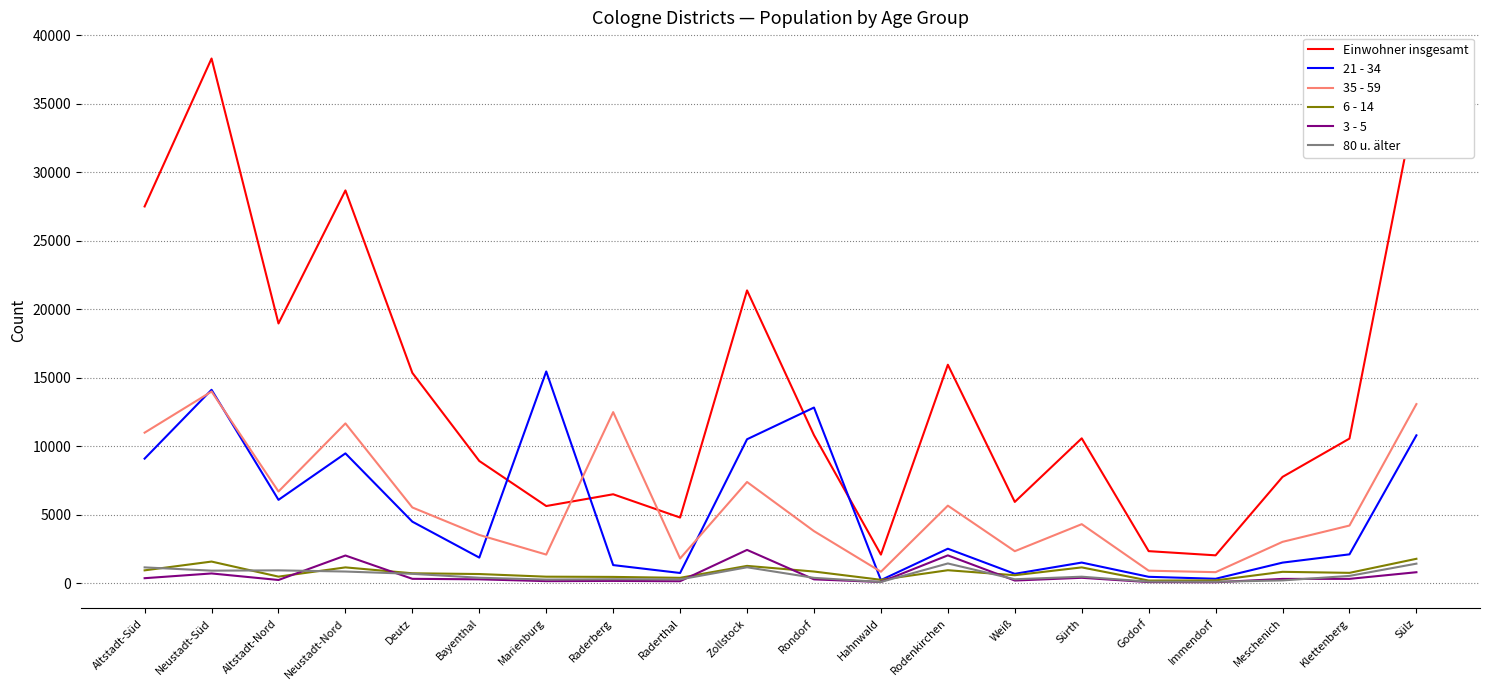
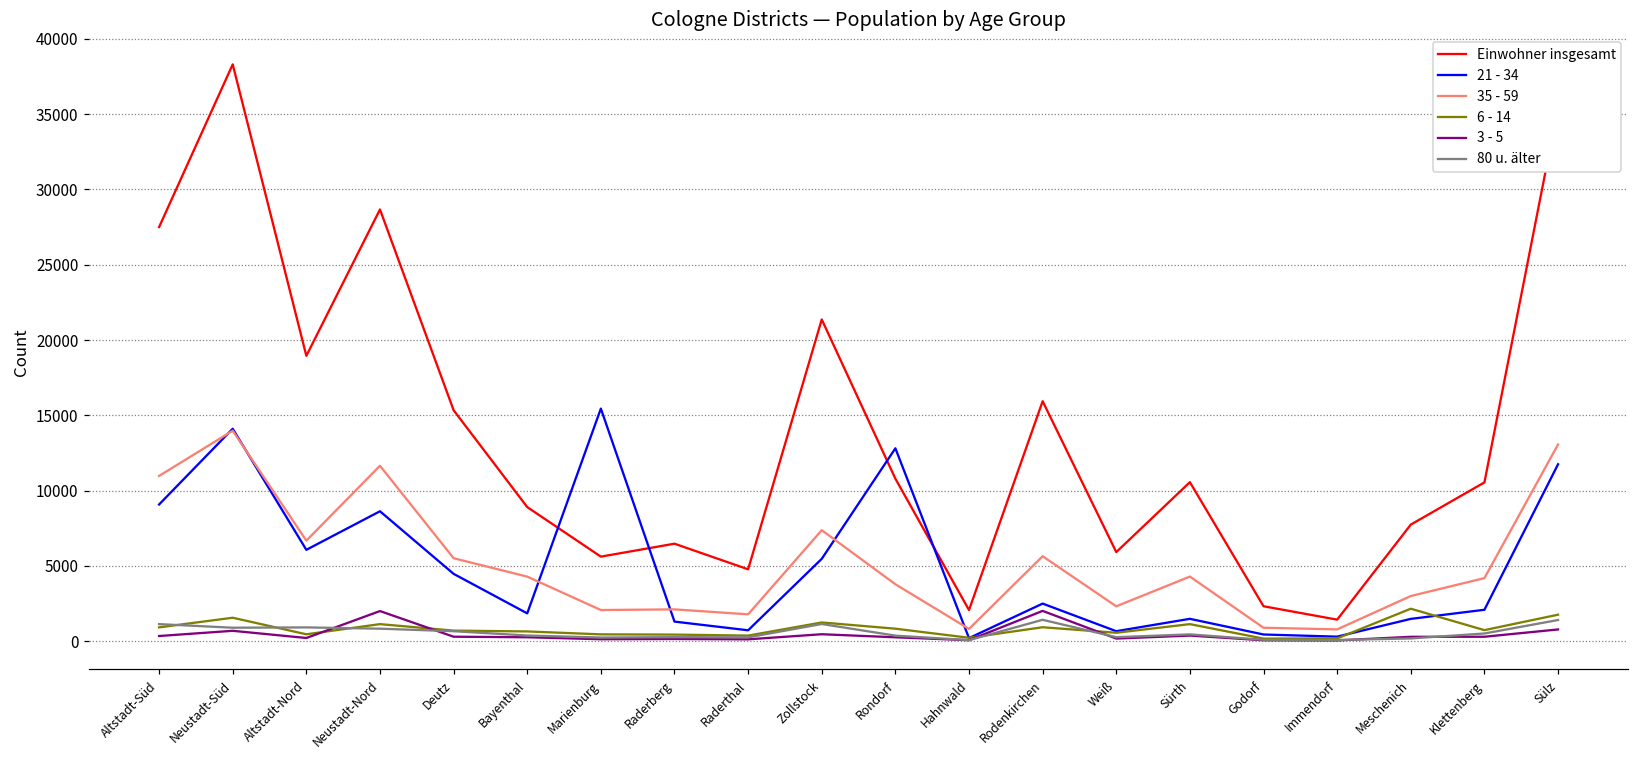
  {
    "Einwohner insgesamt": {
      "Altstadt-Süd": 27500,
      "Neustadt-Süd": 38300,
      "Altstadt-Nord": 19000,
      "Neustadt-Nord": 28700,
      "Deutz": 15300,
      "Bayenthal": 8900,
      "Marienburg": 5600,
      "Raderberg": 6500,
      "Raderthal": 4800,
      "Zollstock": 21400,
      "Rondorf": 10800,
      "Hahnwald": 2100,
      "Rodenkirchen": 15900,
      "Weiß": 5900,
      "Sürth": 10600,
      "Godorf": 2300,
-     "Immendorf": 2000,
+     "Immendorf": 1400,
      "Meschenich": 7700,
      "Klettenberg": 10500
    },
    "21 - 34": {
      "Altstadt-Süd": 9100,
      "Altstadt-Nord": 6100,
-     "Neustadt-Nord": 9500,
+     "Neustadt-Nord": 8600,
      "Deutz": 4500,
      "Bayenthal": 1900,
      "Marienburg": 15400,
      "Raderberg": 1300,
      "Raderthal": 700,
-     "Zollstock": 10500,
+     "Zollstock": 5500,
      "Rondorf": 12800,
      "Rodenkirchen": 2500,
      "Sürth": 1500,
      "Godorf": 500,
      "Meschenich": 1500,
      "Klettenberg": 2100,
-     "Sülz": 10800
+     "Sülz": 11800
    },
    "35 - 59": {
      "Altstadt-Süd": 11000,
      "Altstadt-Nord": 6700,
      "Neustadt-Nord": 11700,
      "Deutz": 5500,
-     "Bayenthal": 3500,
+     "Bayenthal": 4300,
      "Marienburg": 2100,
-     "Raderberg": 12500,
+     "Raderberg": 2100,
      "Raderthal": 1800,
      "Zollstock": 7400,
      "Rondorf": 3800,
      "Hahnwald": 800,
      "Rodenkirchen": 5600,
      "Weiß": 2300,
      "Sürth": 4300,
      "Godorf": 900,
      "Immendorf": 800,
      "Meschenich": 3000,
      "Klettenberg": 4200,
      "Sülz": 13100
    },
    "6 - 14": {
      "Altstadt-Süd": 900,
      "Neustadt-Süd": 1600,
      "Altstadt-Nord": 500,
      "Neustadt-Nord": 1100,
      "Bayenthal": 700,
      "Marienburg": 500,
      "Rondorf": 800,
      "Rodenkirchen": 900,
      "Sürth": 1100,
-     "Meschenich": 800,
+     "Meschenich": 2200,
      "Klettenberg": 700,
      "Sülz": 1800
    },
    "3 - 5": {
      "Altstadt-Süd": 400,
      "Neustadt-Süd": 700,
      "Altstadt-Nord": 200,
      "Neustadt-Nord": 2000,
      "Deutz": 300,
-     "Zollstock": 2400,
+     "Zollstock": 500,
      "Rodenkirchen": 2000,
      "Klettenberg": 300,
      "Sülz": 800
    },
    "80 u. älter": {
      "Altstadt-Süd": 1100,
      "Neustadt-Süd": 900,
      "Altstadt-Nord": 900,
      "Neustadt-Nord": 800,
      "Rodenkirchen": 1400,
      "Klettenberg": 500,
      "Sülz": 1400
    }
  }
